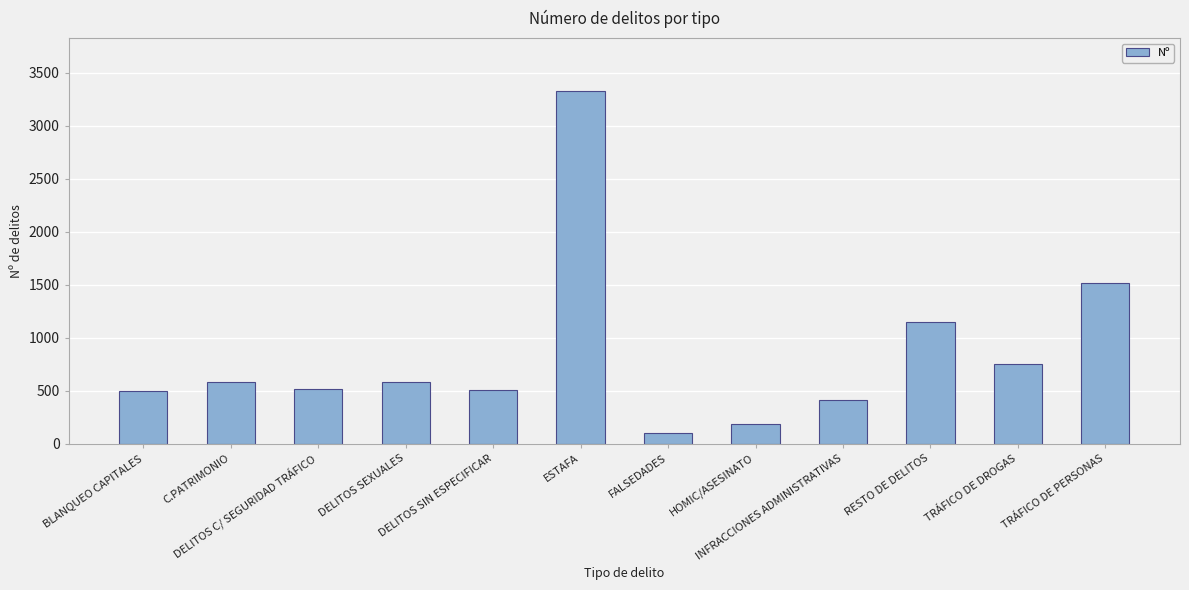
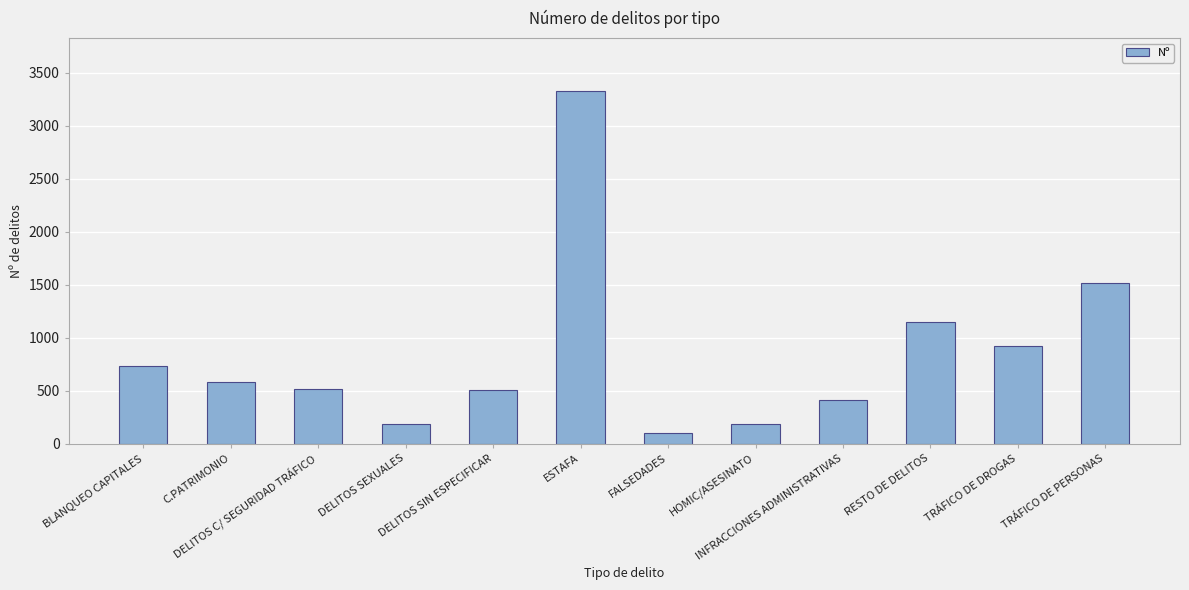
  {
-   "BLANQUEO CAPITALES": 500,
+   "BLANQUEO CAPITALES": 730,
    "C.PATRIMONIO": 590,
    "DELITOS C/ SEGURIDAD TRÁFICO": 520,
-   "DELITOS SEXUALES": 580,
+   "DELITOS SEXUALES": 190,
    "DELITOS SIN ESPECIFICAR": 510,
    "ESTAFA": 3330,
    "FALSEDADES": 110,
    "HOMIC/ASESINATO": 190,
    "INFRACCIONES ADMINISTRATIVAS": 410,
    "RESTO DE DELITOS": 1150,
-   "TRÁFICO DE DROGAS": 750,
+   "TRÁFICO DE DROGAS": 930,
    "TRÁFICO DE PERSONAS": 1520
  }
